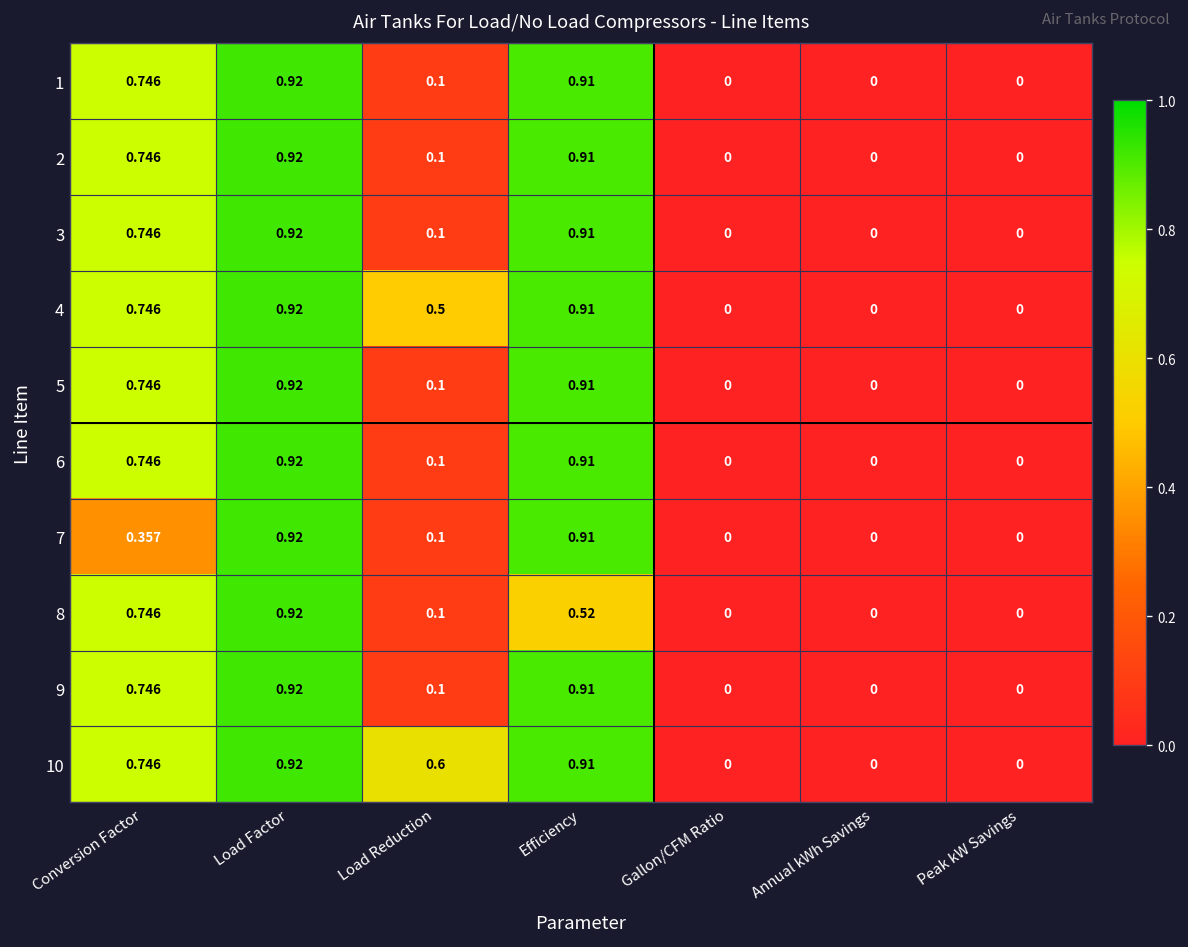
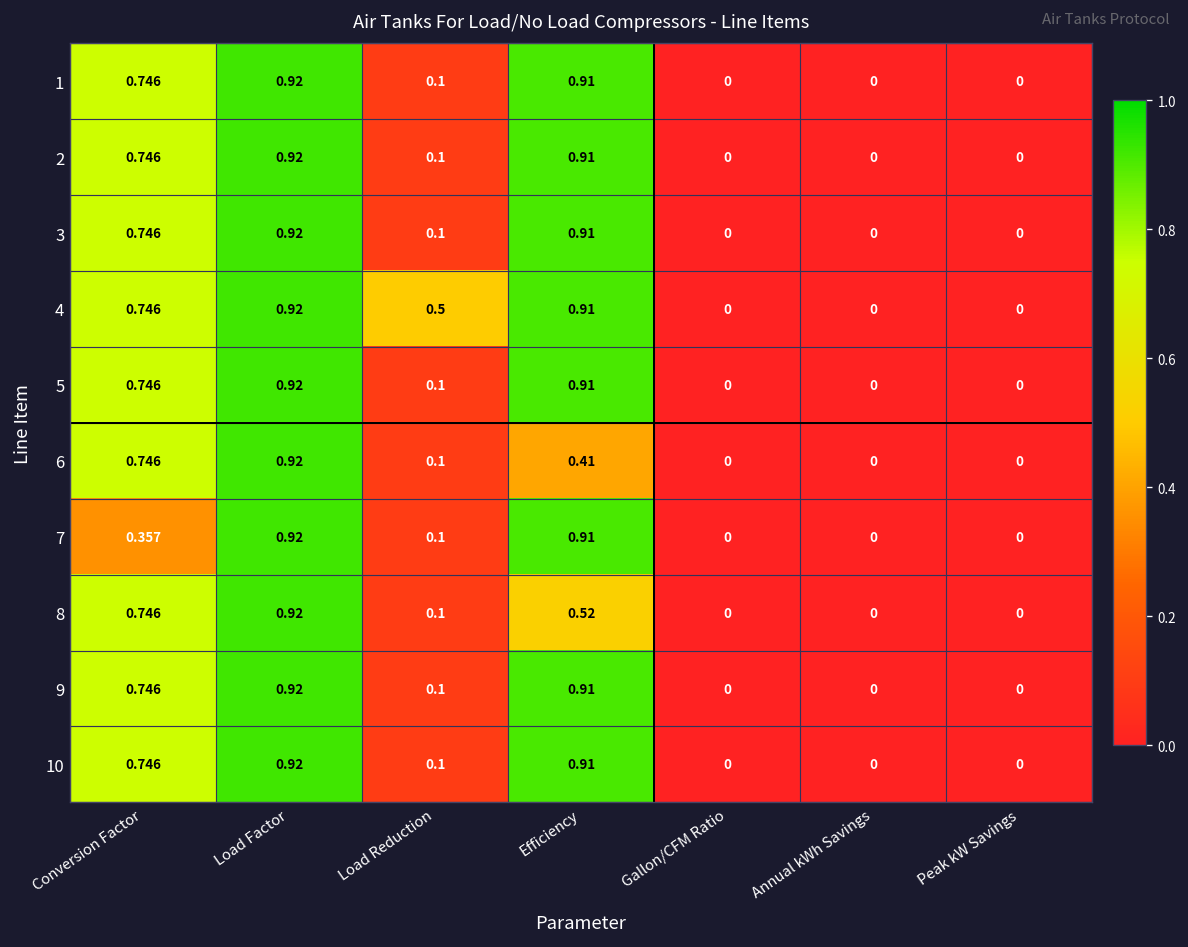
  {
    "1": {
      "Conversion Factor": 0.746,
      "Load Factor": 0.92,
      "Load Reduction": 0.1,
      "Efficiency": 0.91,
      "Gallon/CFM Ratio": 0,
      "Annual kWh Savings": 0,
      "Peak kW Savings": 0
    },
    "2": {
      "Conversion Factor": 0.746,
      "Load Factor": 0.92,
      "Load Reduction": 0.1,
      "Efficiency": 0.91,
      "Gallon/CFM Ratio": 0,
      "Annual kWh Savings": 0,
      "Peak kW Savings": 0
    },
    "3": {
      "Conversion Factor": 0.746,
      "Load Factor": 0.92,
      "Load Reduction": 0.1,
      "Efficiency": 0.91,
      "Gallon/CFM Ratio": 0,
      "Annual kWh Savings": 0,
      "Peak kW Savings": 0
    },
    "4": {
      "Conversion Factor": 0.746,
      "Load Factor": 0.92,
      "Load Reduction": 0.5,
      "Efficiency": 0.91,
      "Gallon/CFM Ratio": 0,
      "Annual kWh Savings": 0,
      "Peak kW Savings": 0
    },
    "5": {
      "Conversion Factor": 0.746,
      "Load Factor": 0.92,
      "Load Reduction": 0.1,
      "Efficiency": 0.91,
      "Gallon/CFM Ratio": 0,
      "Annual kWh Savings": 0,
      "Peak kW Savings": 0
    },
    "6": {
      "Conversion Factor": 0.746,
      "Load Factor": 0.92,
      "Load Reduction": 0.1,
-     "Efficiency": 0.91,
+     "Efficiency": 0.41,
      "Gallon/CFM Ratio": 0,
      "Annual kWh Savings": 0,
      "Peak kW Savings": 0
    },
    "7": {
      "Conversion Factor": 0.357,
      "Load Factor": 0.92,
      "Load Reduction": 0.1,
      "Efficiency": 0.91,
      "Gallon/CFM Ratio": 0,
      "Annual kWh Savings": 0,
      "Peak kW Savings": 0
    },
    "8": {
      "Conversion Factor": 0.746,
      "Load Factor": 0.92,
      "Load Reduction": 0.1,
      "Efficiency": 0.52,
      "Gallon/CFM Ratio": 0,
      "Annual kWh Savings": 0,
      "Peak kW Savings": 0
    },
    "9": {
      "Conversion Factor": 0.746,
      "Load Factor": 0.92,
      "Load Reduction": 0.1,
      "Efficiency": 0.91,
      "Gallon/CFM Ratio": 0,
      "Annual kWh Savings": 0,
      "Peak kW Savings": 0
    },
    "10": {
      "Conversion Factor": 0.746,
      "Load Factor": 0.92,
-     "Load Reduction": 0.6,
+     "Load Reduction": 0.1,
      "Efficiency": 0.91,
      "Gallon/CFM Ratio": 0,
      "Annual kWh Savings": 0,
      "Peak kW Savings": 0
    }
  }
